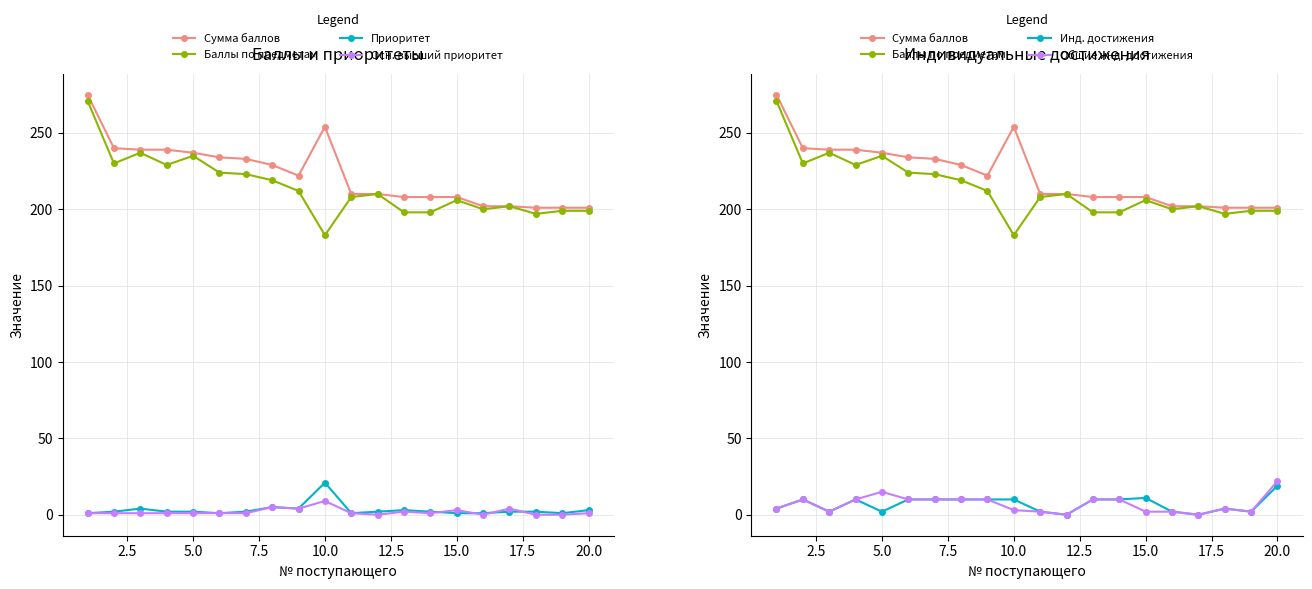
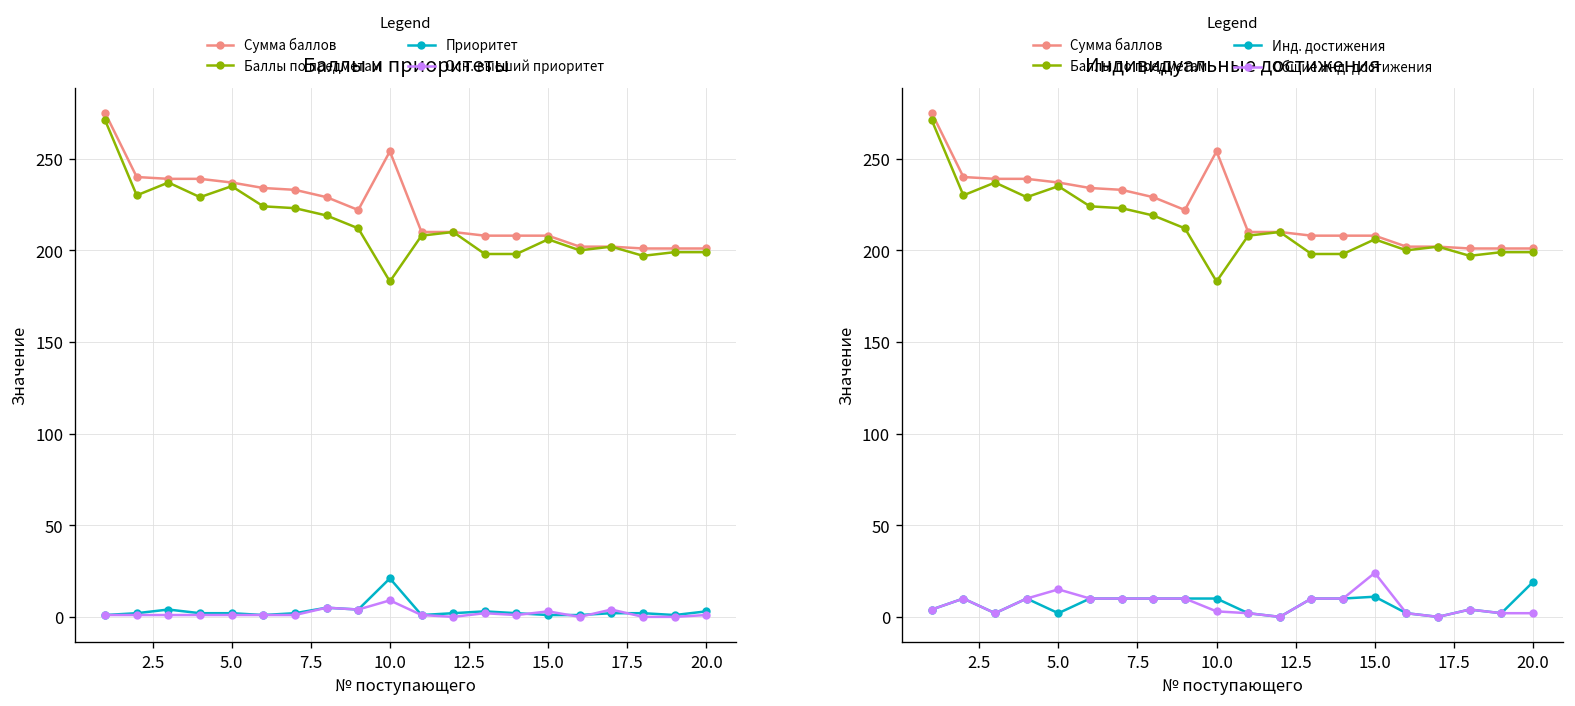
  {
    "Баллы и приоритеты": {
      "Сумма баллов": {
        "5.0": 237,
        "10.0": 254,
        "15.0": 208,
        "20.0": 201
      },
      "Баллы по предметам": {
        "5.0": 235,
        "10.0": 183,
        "15.0": 206,
        "20.0": 199
      },
      "Приоритет": {
        "10.0": 21,
        "15.0": 1,
        "20.0": 3
      },
      "Осн. высший приоритет": {
        "10.0": 9,
        "15.0": 3,
        "20.0": 1
      }
    },
    "Индивидуальные достижения": {
      "Сумма баллов": {
        "5.0": 237,
        "10.0": 254,
        "15.0": 208,
        "20.0": 201
      },
      "Баллы по предметам": {
        "5.0": 235,
        "10.0": 183,
        "15.0": 206,
        "20.0": 199
      },
      "Инд. достижения": {
        "5.0": 2,
        "10.0": 10,
        "15.0": 11,
        "20.0": 19
      },
      "Общие инд. достижения": {
        "5.0": 15,
        "10.0": 3,
-       "15.0": 2,
-       "20.0": 22
+       "15.0": 24,
+       "20.0": 2
      }
    }
  }
